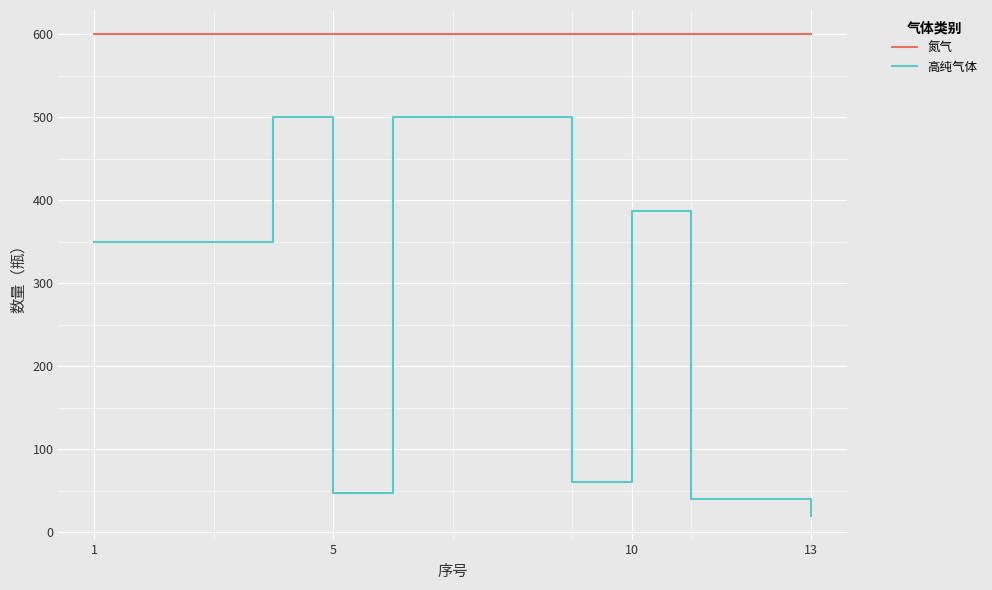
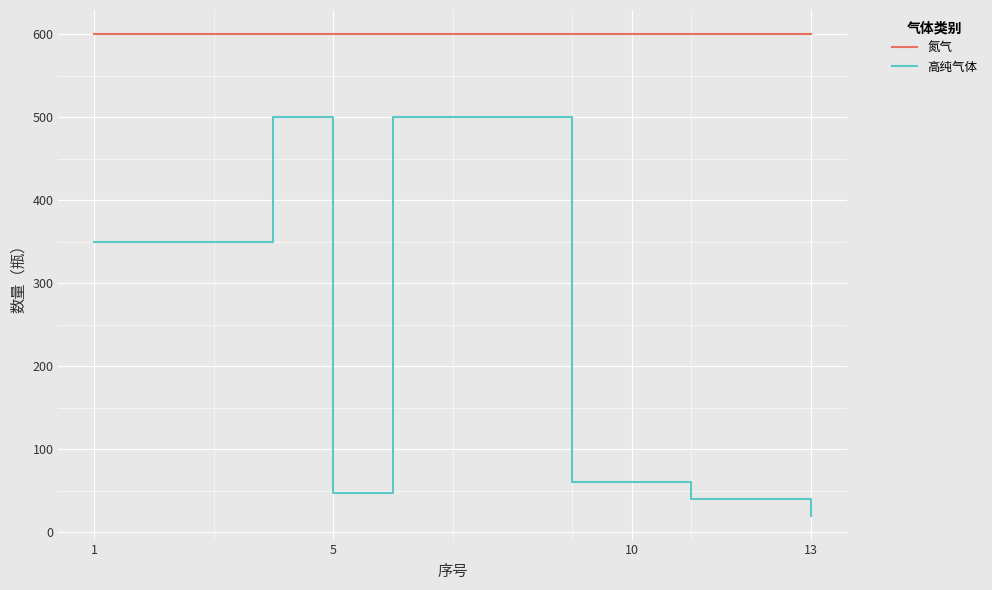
  {
    "氮气": {
      "1": 600,
      "5": 600,
      "10": 600,
      "13": 600
    },
    "高纯气体": {
      "1": 350,
      "5": 50,
-     "10": 390,
+     "10": 60,
      "13": 20
    }
  }
